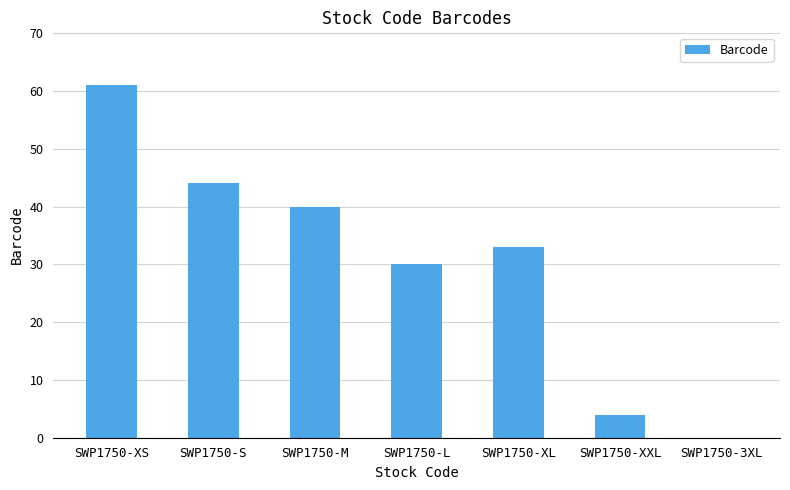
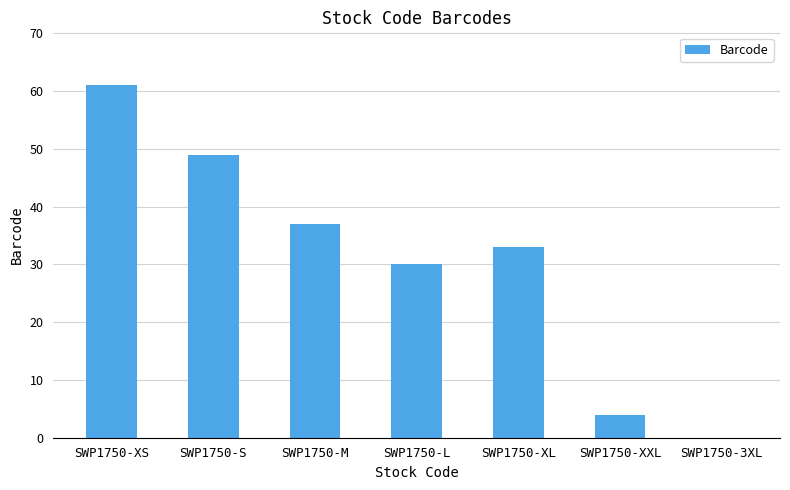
  {
    "SWP1750-XS": 61,
-   "SWP1750-S": 44,
-   "SWP1750-M": 40,
+   "SWP1750-S": 49,
+   "SWP1750-M": 37,
    "SWP1750-L": 30,
    "SWP1750-XL": 33,
    "SWP1750-XXL": 4,
    "SWP1750-3XL": 0
  }
